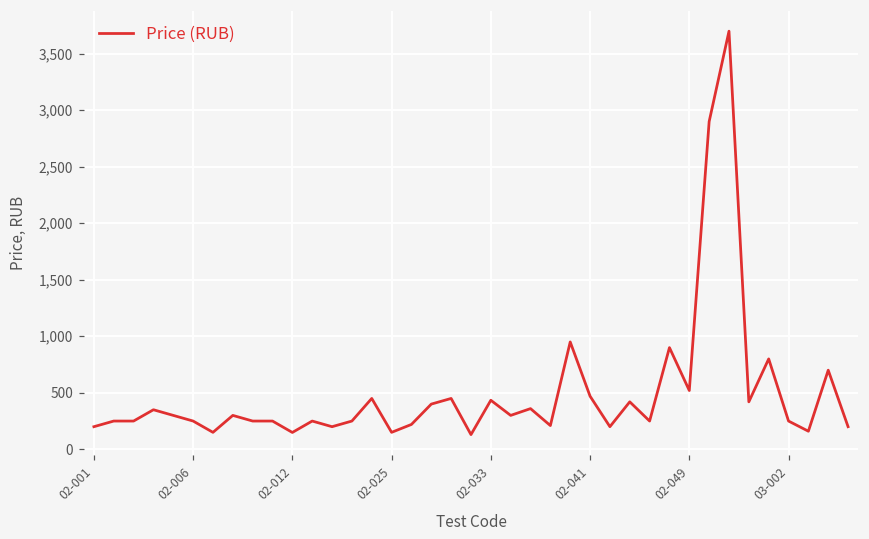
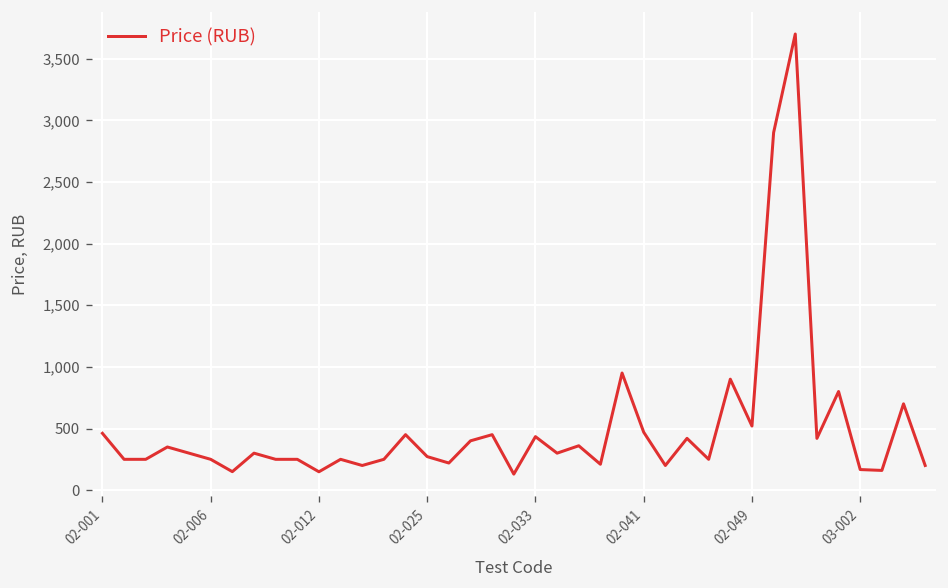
  {
-   "02-001": 200,
+   "02-001": 460,
    "02-006": 250,
    "02-012": 150,
-   "02-025": 150,
+   "02-025": 270,
    "02-033": 430,
    "02-041": 470,
    "02-049": 520,
-   "03-002": 250
+   "03-002": 170
  }
